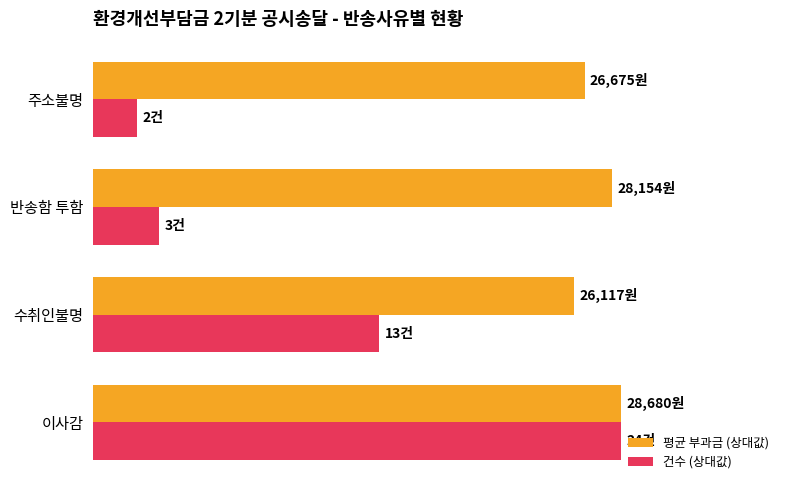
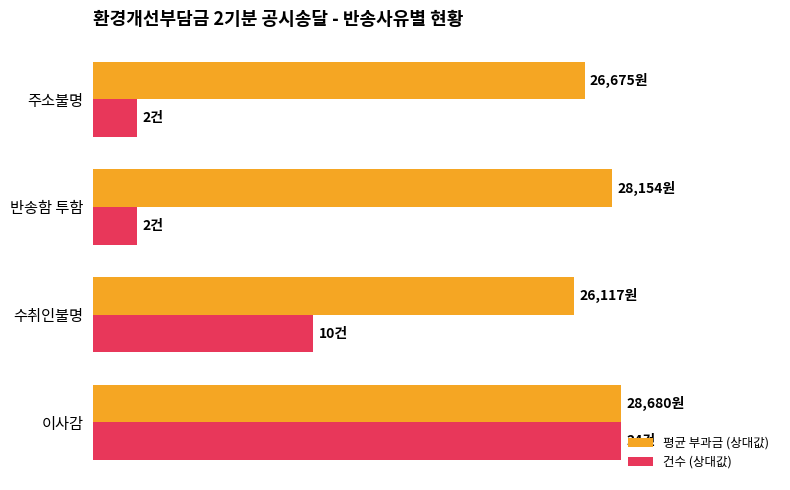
  {
    "건수 (상대값)": {
-     "반송함 투함": "3건",
-     "수취인불명": "13건"
+     "반송함 투함": "2건",
+     "수취인불명": "10건"
    }
  }
